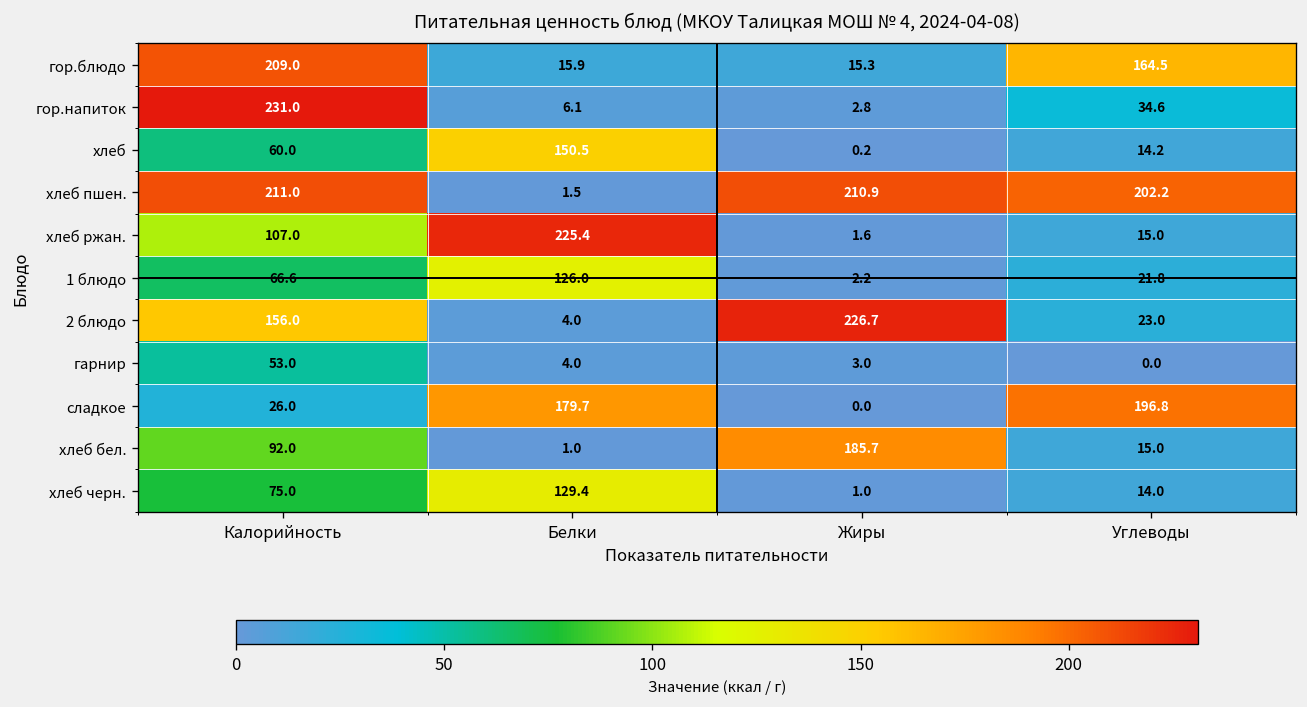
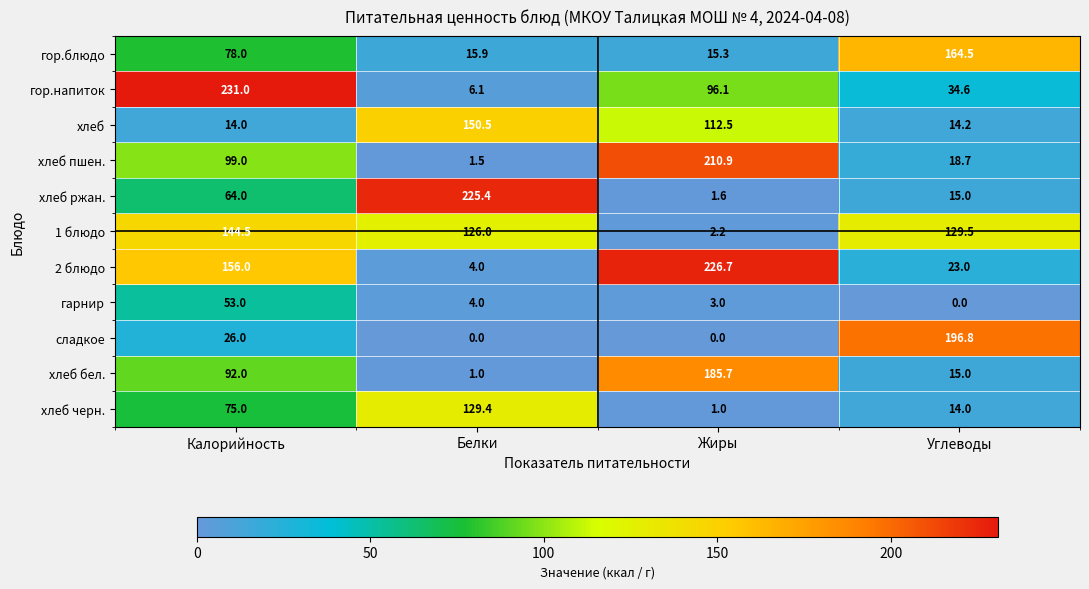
  {
    "гор.блюдо": {
-     "Калорийность": 209.0,
+     "Калорийность": 78.0,
      "Белки": 15.9,
      "Жиры": 15.3,
      "Углеводы": 164.5
    },
    "гор.напиток": {
      "Калорийность": 231.0,
      "Белки": 6.1,
-     "Жиры": 2.8,
+     "Жиры": 96.1,
      "Углеводы": 34.6
    },
    "хлеб": {
-     "Калорийность": 60.0,
+     "Калорийность": 14.0,
      "Белки": 150.5,
-     "Жиры": 0.2,
+     "Жиры": 112.5,
      "Углеводы": 14.2
    },
    "хлеб пшен.": {
-     "Калорийность": 211.0,
+     "Калорийность": 99.0,
      "Белки": 1.5,
      "Жиры": 210.9,
-     "Углеводы": 202.2
+     "Углеводы": 18.7
    },
    "хлеб ржан.": {
-     "Калорийность": 107.0,
+     "Калорийность": 64.0,
      "Белки": 225.4,
      "Жиры": 1.6,
      "Углеводы": 15.0
    },
    "1 блюдо": {
-     "Калорийность": 66.6,
+     "Калорийность": 144.5,
      "Белки": 126.0,
      "Жиры": 2.2,
-     "Углеводы": 21.8
+     "Углеводы": 129.5
    },
    "2 блюдо": {
      "Калорийность": 156.0,
      "Белки": 4.0,
      "Жиры": 226.7,
      "Углеводы": 23.0
    },
    "гарнир": {
      "Калорийность": 53.0,
      "Белки": 4.0,
      "Жиры": 3.0,
      "Углеводы": 0.0
    },
    "сладкое": {
      "Калорийность": 26.0,
-     "Белки": 179.7,
+     "Белки": 0.0,
      "Жиры": 0.0,
      "Углеводы": 196.8
    },
    "хлеб бел.": {
      "Калорийность": 92.0,
      "Белки": 1.0,
      "Жиры": 185.7,
      "Углеводы": 15.0
    },
    "хлеб черн.": {
      "Калорийность": 75.0,
      "Белки": 129.4,
      "Жиры": 1.0,
      "Углеводы": 14.0
    }
  }
